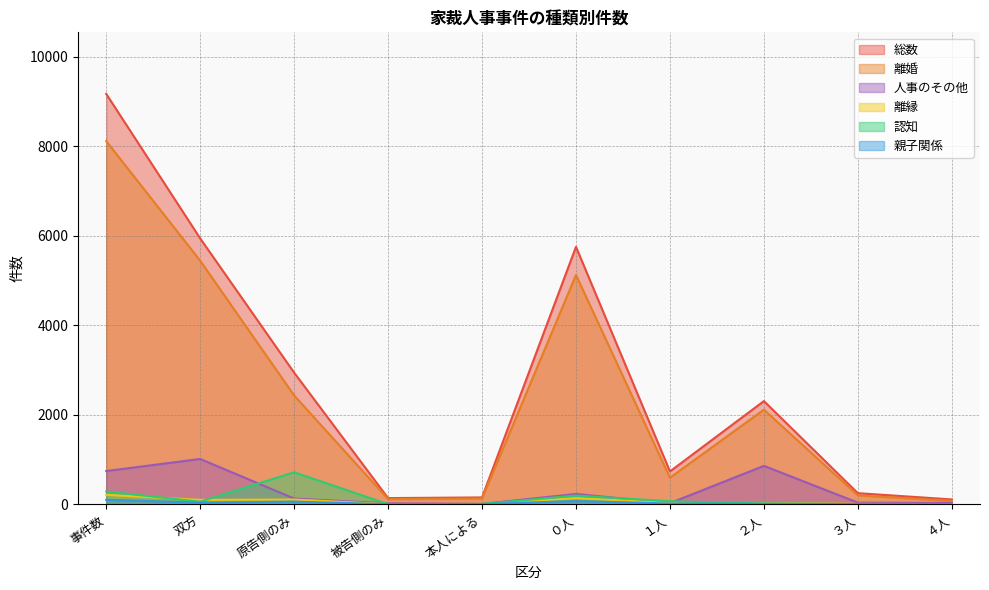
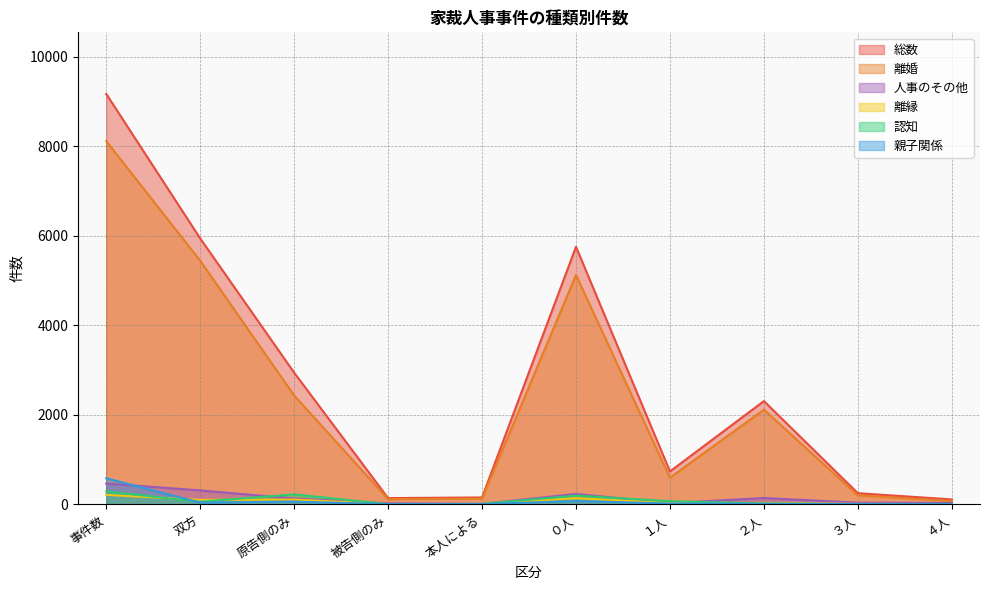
  {
    "人事のその他": {
-     "事件数": 700,
-     "双方": 1000,
-     "２人": 900
+     "事件数": 500,
+     "双方": 300,
+     "２人": 100
    },
    "認知": {
      "事件数": 300,
-     "原告側のみ": 700
+     "原告側のみ": 200
    },
    "親子関係": {
-     "事件数": 100,
+     "事件数": 600,
      "０人": 100
    }
  }
